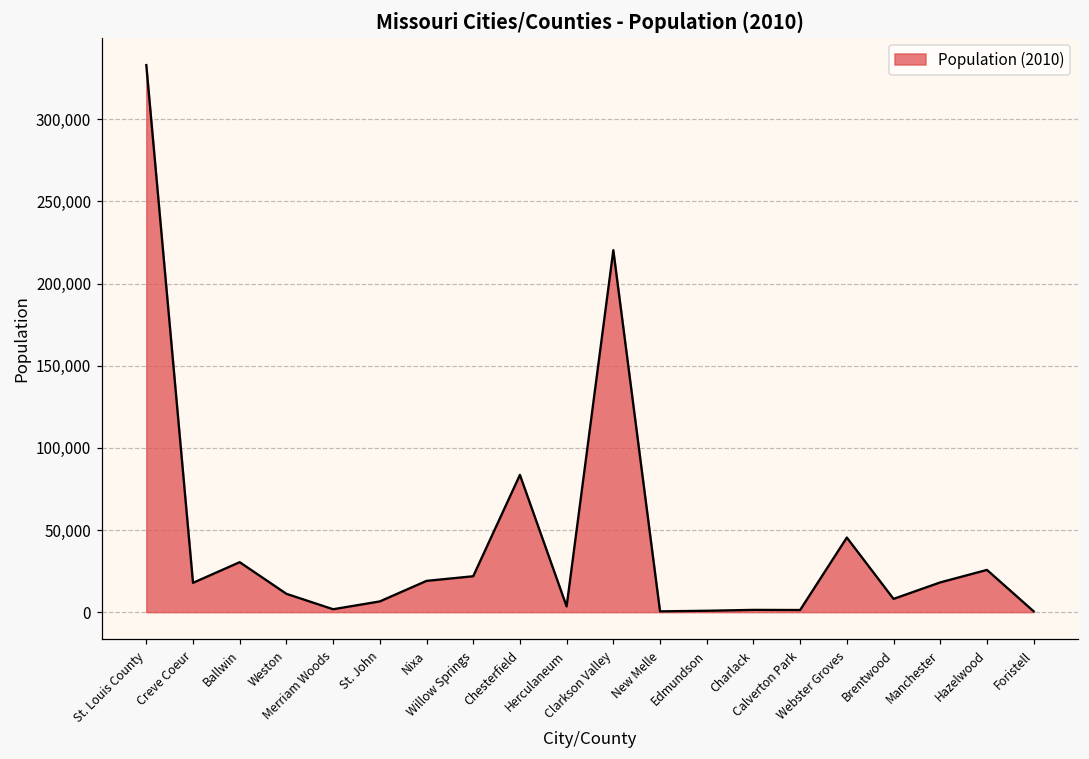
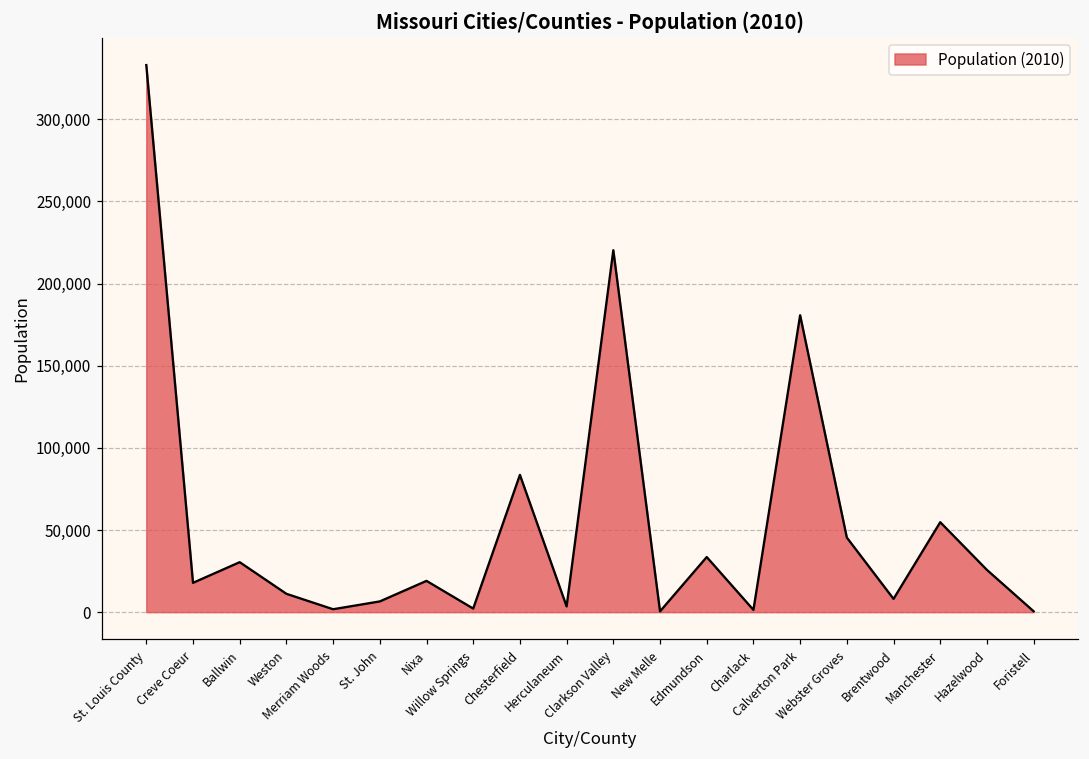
  {
    "St. Louis County": "333,000",
    "Creve Coeur": "18,000",
    "Ballwin": "30,000",
    "Weston": "11,000",
    "Merriam Woods": "2,000",
    "St. John": "7,000",
    "Nixa": "19,000",
-   "Willow Springs": "22,000",
+   "Willow Springs": "2,000",
    "Chesterfield": "84,000",
    "Herculaneum": "3,000",
    "Clarkson Valley": "220,000",
    "New Melle": "0",
-   "Edmundson": "1,000",
+   "Edmundson": "34,000",
    "Charlack": "1,000",
-   "Calverton Park": "1,000",
+   "Calverton Park": "181,000",
    "Webster Groves": "45,000",
    "Brentwood": "8,000",
-   "Manchester": "18,000",
+   "Manchester": "55,000",
    "Hazelwood": "26,000",
    "Foristell": "1,000"
  }
